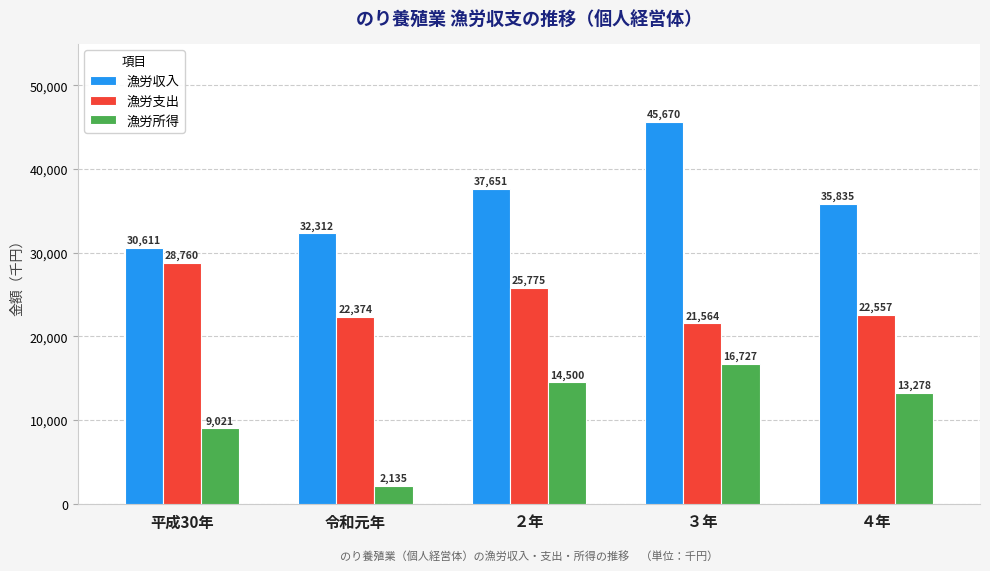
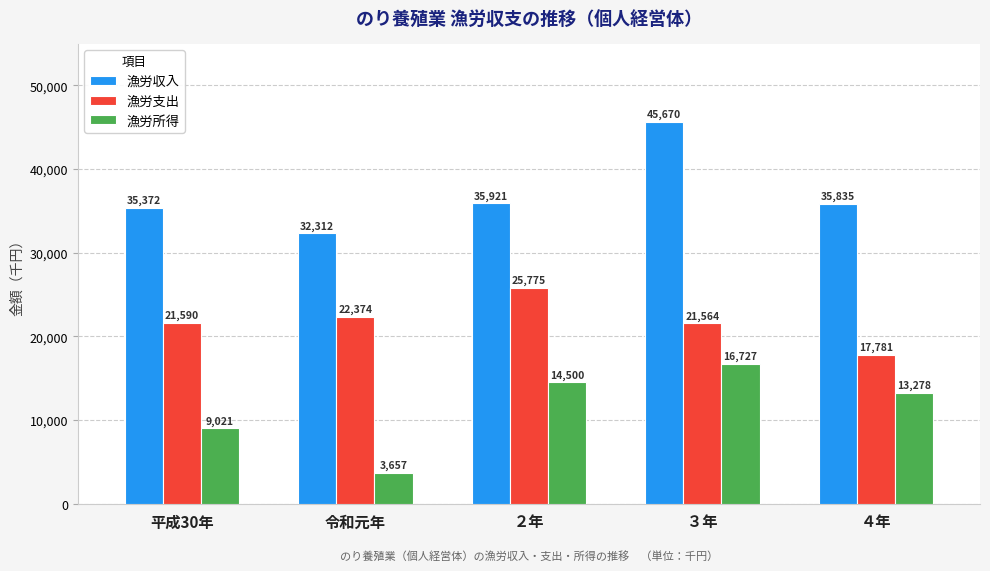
  {
    "漁労収入": {
-     "平成30年": "30,611",
+     "平成30年": "35,372",
      "令和元年": "32,312",
-     "２年": "37,651",
+     "２年": "35,921",
      "３年": "45,670",
      "４年": "35,835"
    },
    "漁労支出": {
-     "平成30年": "28,760",
+     "平成30年": "21,590",
      "令和元年": "22,374",
      "２年": "25,775",
      "３年": "21,564",
-     "４年": "22,557"
+     "４年": "17,781"
    },
    "漁労所得": {
      "平成30年": "9,021",
-     "令和元年": "2,135",
+     "令和元年": "3,657",
      "２年": "14,500",
      "３年": "16,727",
      "４年": "13,278"
    }
  }
